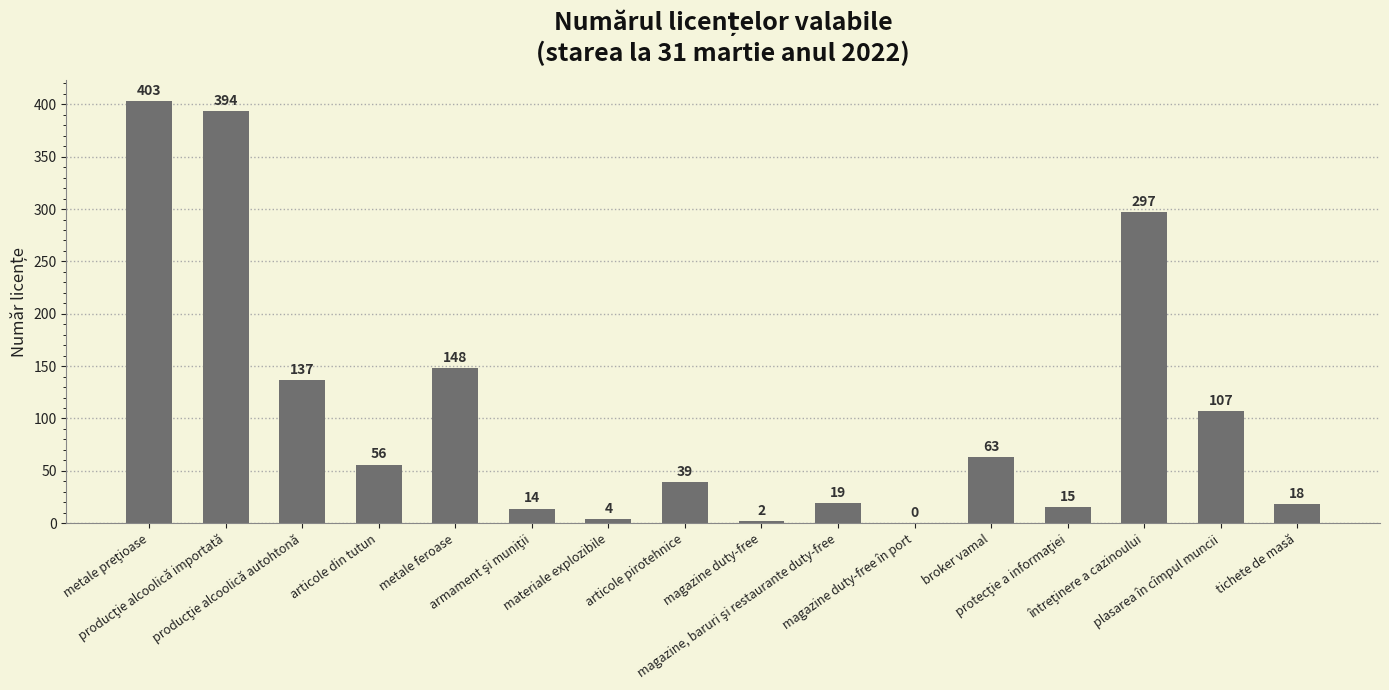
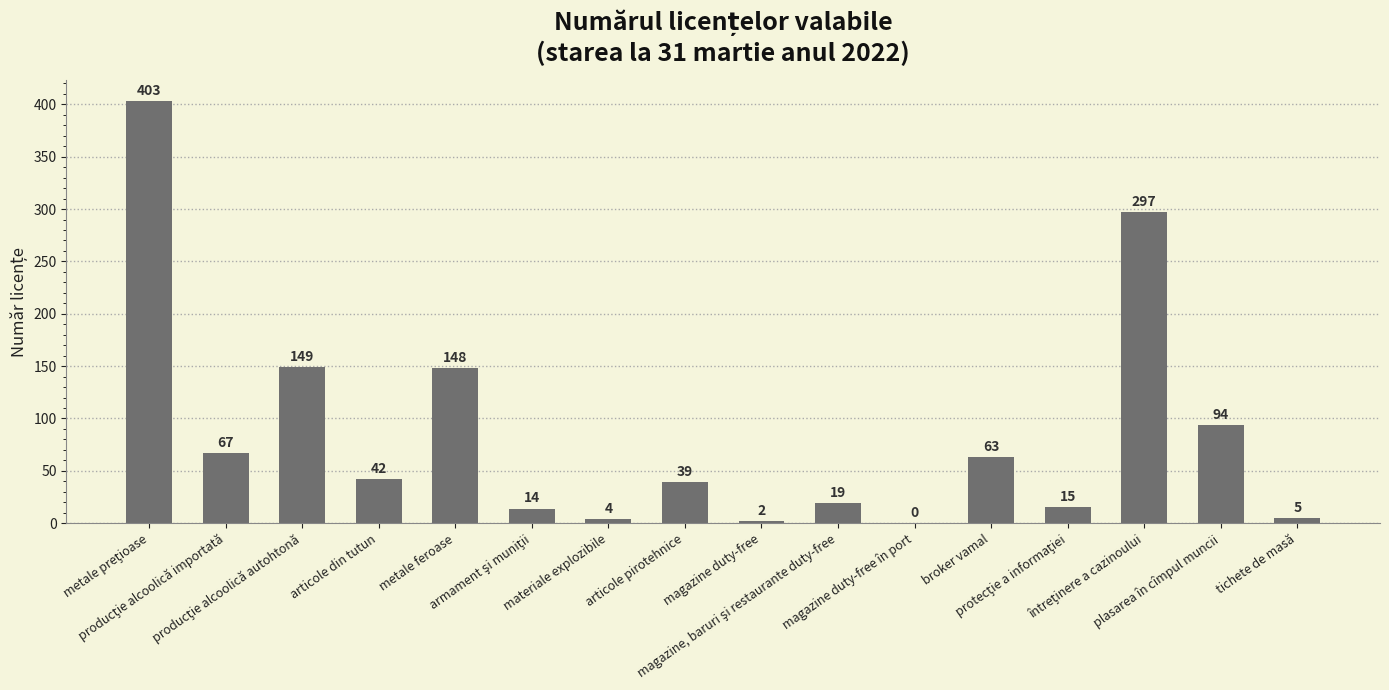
  {
    "metale preţioase": 403,
-   "producţie alcoolică importată": 394,
-   "producţie alcoolică autohtonă": 137,
-   "articole din tutun": 56,
+   "producţie alcoolică importată": 67,
+   "producţie alcoolică autohtonă": 149,
+   "articole din tutun": 42,
    "metale feroase": 148,
    "armament şi muniţii": 14,
    "materiale explozibile": 4,
    "articole pirotehnice": 39,
    "magazine duty-free": 2,
    "magazine, baruri şi restaurante duty-free": 19,
    "magazine duty-free în port": 0,
    "broker vamal": 63,
    "protecţie a informaţiei": 15,
    "întreţinere a cazinoului": 297,
-   "plasarea în cîmpul muncii": 107,
-   "tichete de masă": 18
+   "plasarea în cîmpul muncii": 94,
+   "tichete de masă": 5
  }
